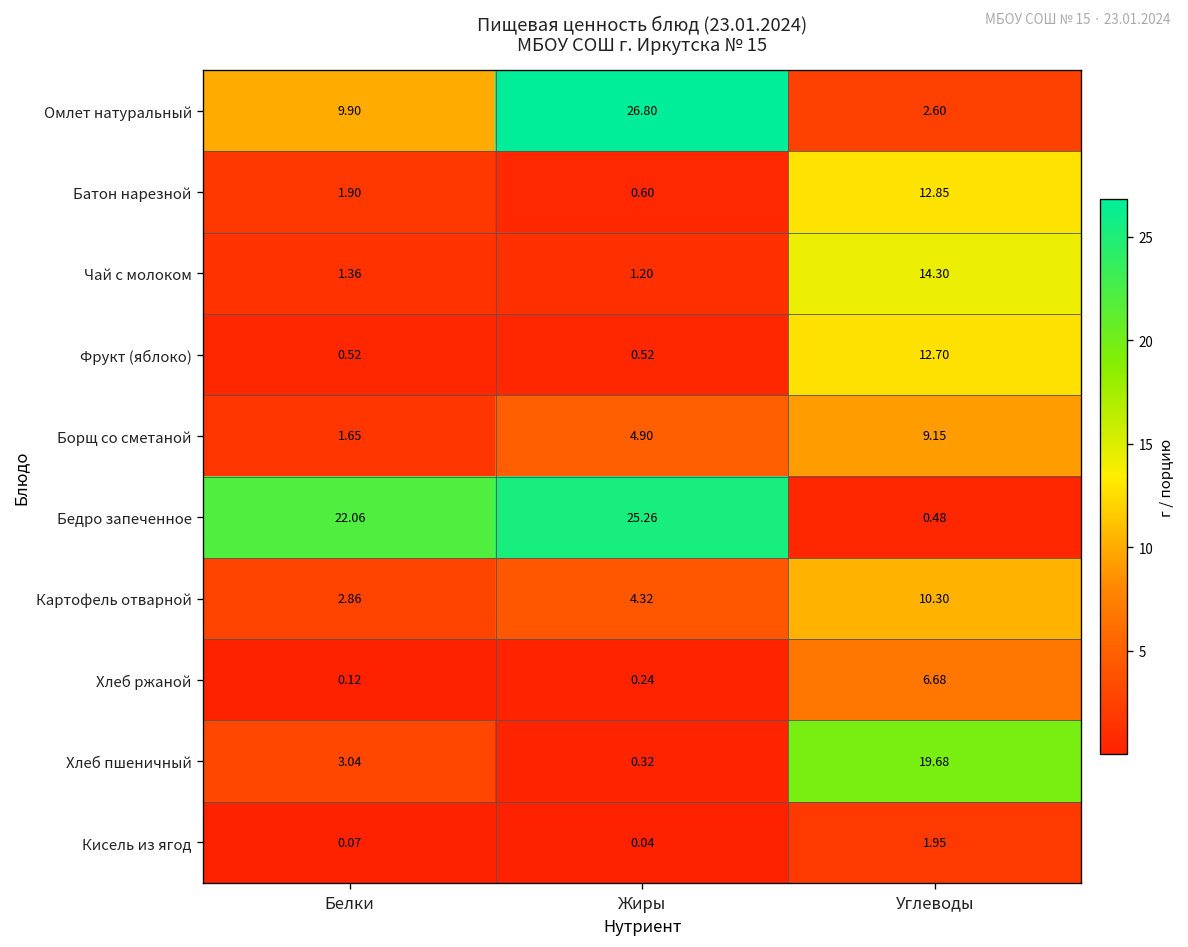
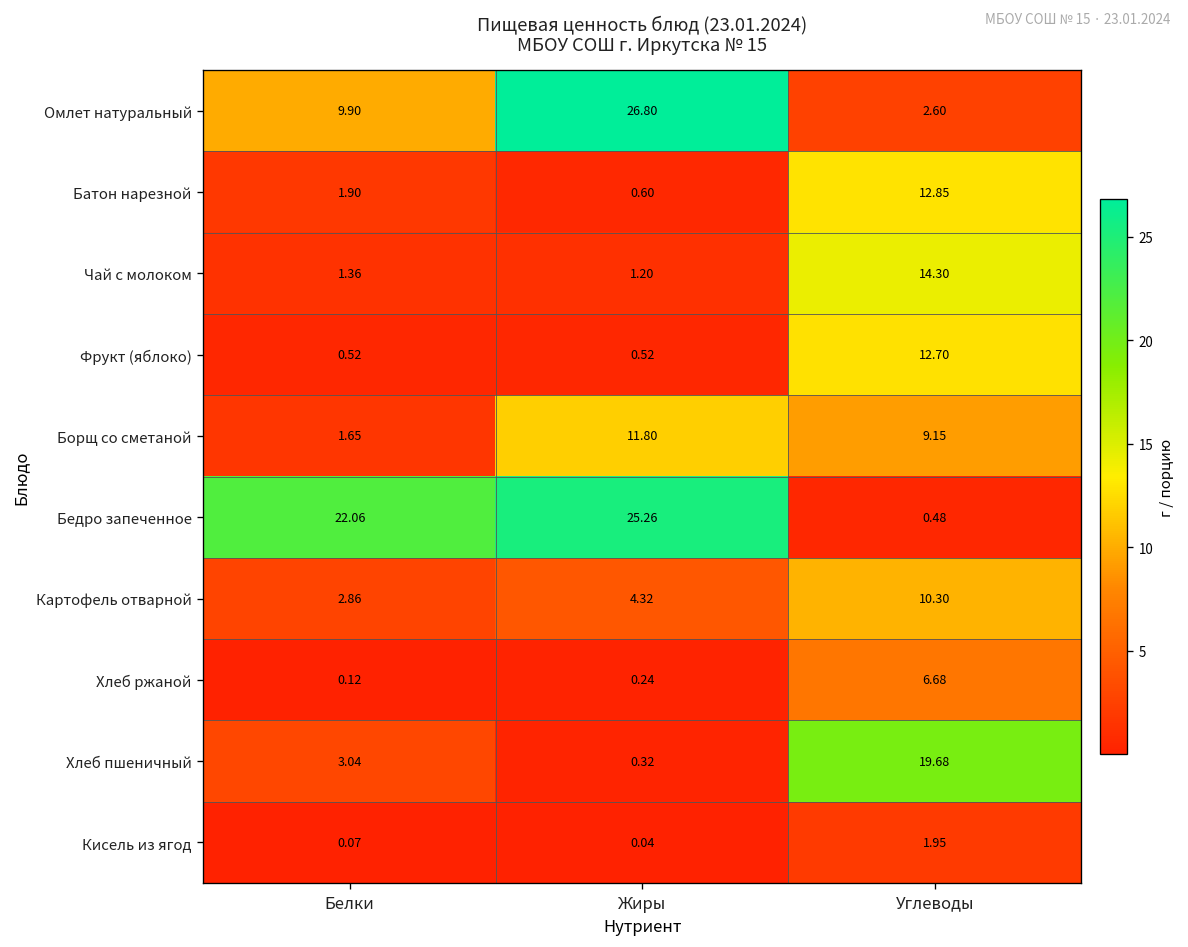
  {
    "Омлет натуральный": {
      "Белки": 9.90,
      "Жиры": 26.80,
      "Углеводы": 2.60
    },
    "Батон нарезной": {
      "Белки": 1.90,
      "Жиры": 0.60,
      "Углеводы": 12.85
    },
    "Чай с молоком": {
      "Белки": 1.36,
      "Жиры": 1.20,
      "Углеводы": 14.30
    },
    "Фрукт (яблоко)": {
      "Белки": 0.52,
      "Жиры": 0.52,
      "Углеводы": 12.70
    },
    "Борщ со сметаной": {
      "Белки": 1.65,
-     "Жиры": 4.90,
+     "Жиры": 11.80,
      "Углеводы": 9.15
    },
    "Бедро запеченное": {
      "Белки": 22.06,
      "Жиры": 25.26,
      "Углеводы": 0.48
    },
    "Картофель отварной": {
      "Белки": 2.86,
      "Жиры": 4.32,
      "Углеводы": 10.30
    },
    "Хлеб ржаной": {
      "Белки": 0.12,
      "Жиры": 0.24,
      "Углеводы": 6.68
    },
    "Хлеб пшеничный": {
      "Белки": 3.04,
      "Жиры": 0.32,
      "Углеводы": 19.68
    },
    "Кисель из ягод": {
      "Белки": 0.07,
      "Жиры": 0.04,
      "Углеводы": 1.95
    }
  }
